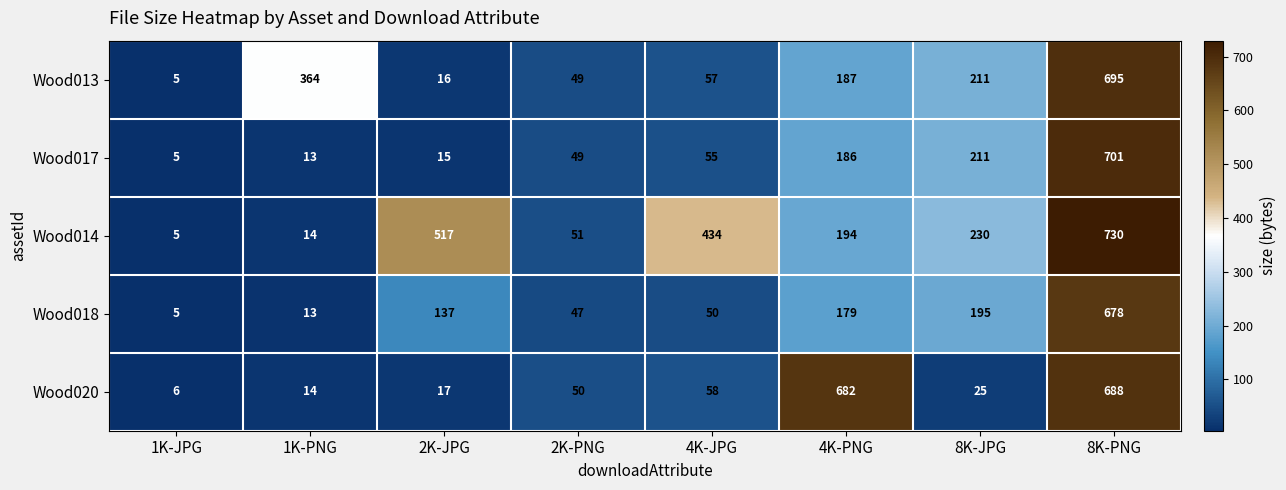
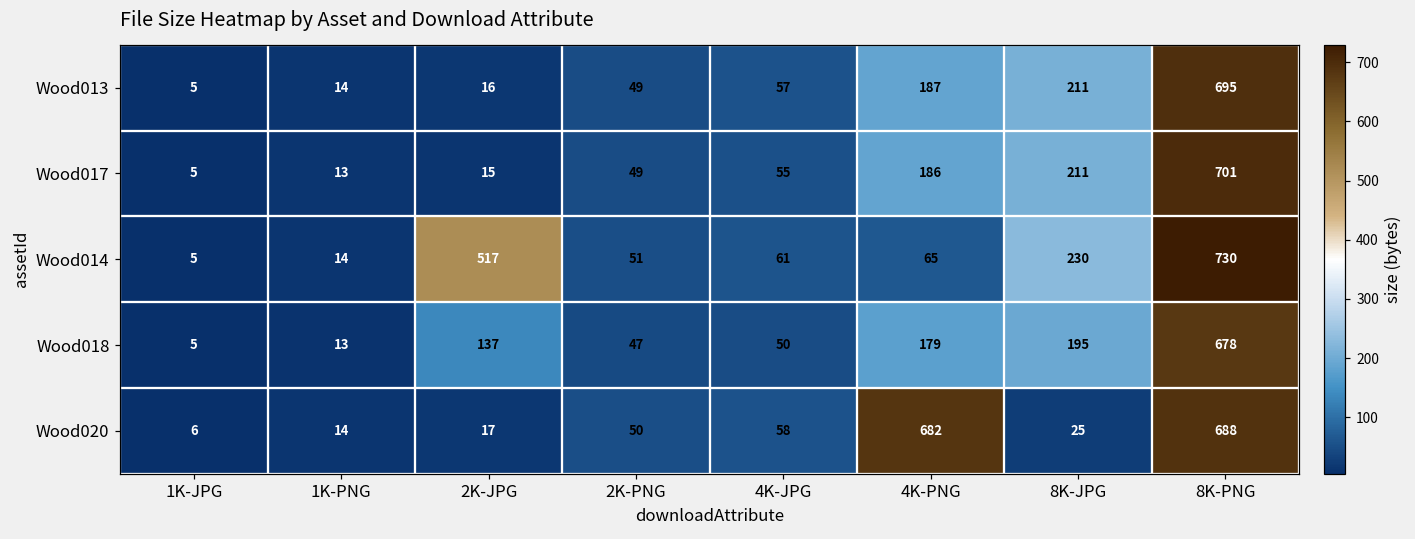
  {
    "Wood013": {
      "1K-JPG": 5,
-     "1K-PNG": 364,
+     "1K-PNG": 14,
      "2K-JPG": 16,
      "2K-PNG": 49,
      "4K-JPG": 57,
      "4K-PNG": 187,
      "8K-JPG": 211,
      "8K-PNG": 695
    },
    "Wood017": {
      "1K-JPG": 5,
      "1K-PNG": 13,
      "2K-JPG": 15,
      "2K-PNG": 49,
      "4K-JPG": 55,
      "4K-PNG": 186,
      "8K-JPG": 211,
      "8K-PNG": 701
    },
    "Wood014": {
      "1K-JPG": 5,
      "1K-PNG": 14,
      "2K-JPG": 517,
      "2K-PNG": 51,
-     "4K-JPG": 434,
-     "4K-PNG": 194,
+     "4K-JPG": 61,
+     "4K-PNG": 65,
      "8K-JPG": 230,
      "8K-PNG": 730
    },
    "Wood018": {
      "1K-JPG": 5,
      "1K-PNG": 13,
      "2K-JPG": 137,
      "2K-PNG": 47,
      "4K-JPG": 50,
      "4K-PNG": 179,
      "8K-JPG": 195,
      "8K-PNG": 678
    },
    "Wood020": {
      "1K-JPG": 6,
      "1K-PNG": 14,
      "2K-JPG": 17,
      "2K-PNG": 50,
      "4K-JPG": 58,
      "4K-PNG": 682,
      "8K-JPG": 25,
      "8K-PNG": 688
    }
  }
